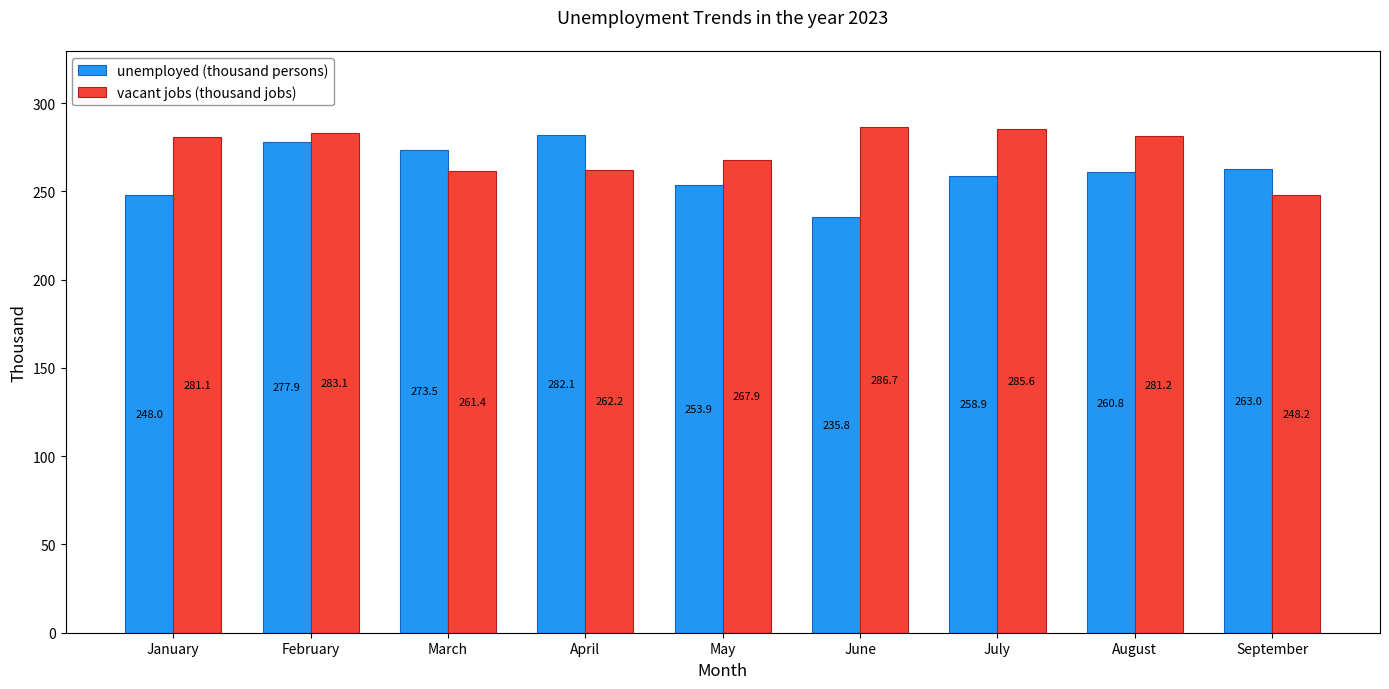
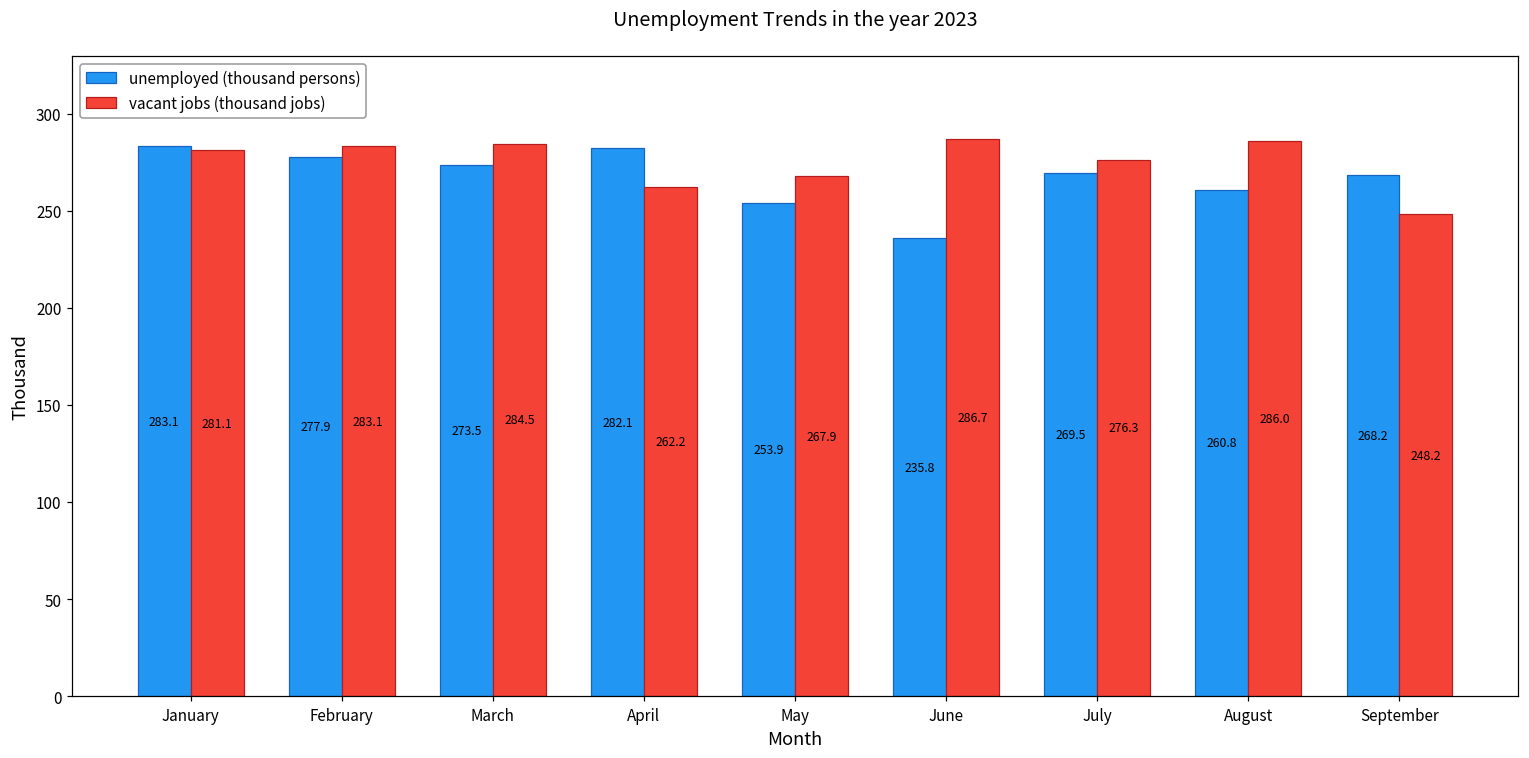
  {
    "unemployed (thousand persons)": {
-     "January": 248.0,
+     "January": 283.1,
      "February": 277.9,
      "March": 273.5,
      "April": 282.1,
      "May": 253.9,
      "June": 235.8,
-     "July": 258.9,
+     "July": 269.5,
      "August": 260.8,
-     "September": 263.0
+     "September": 268.2
    },
    "vacant jobs (thousand jobs)": {
      "January": 281.1,
      "February": 283.1,
-     "March": 261.4,
+     "March": 284.5,
      "April": 262.2,
      "May": 267.9,
      "June": 286.7,
-     "July": 285.6,
-     "August": 281.2,
+     "July": 276.3,
+     "August": 286.0,
      "September": 248.2
    }
  }
